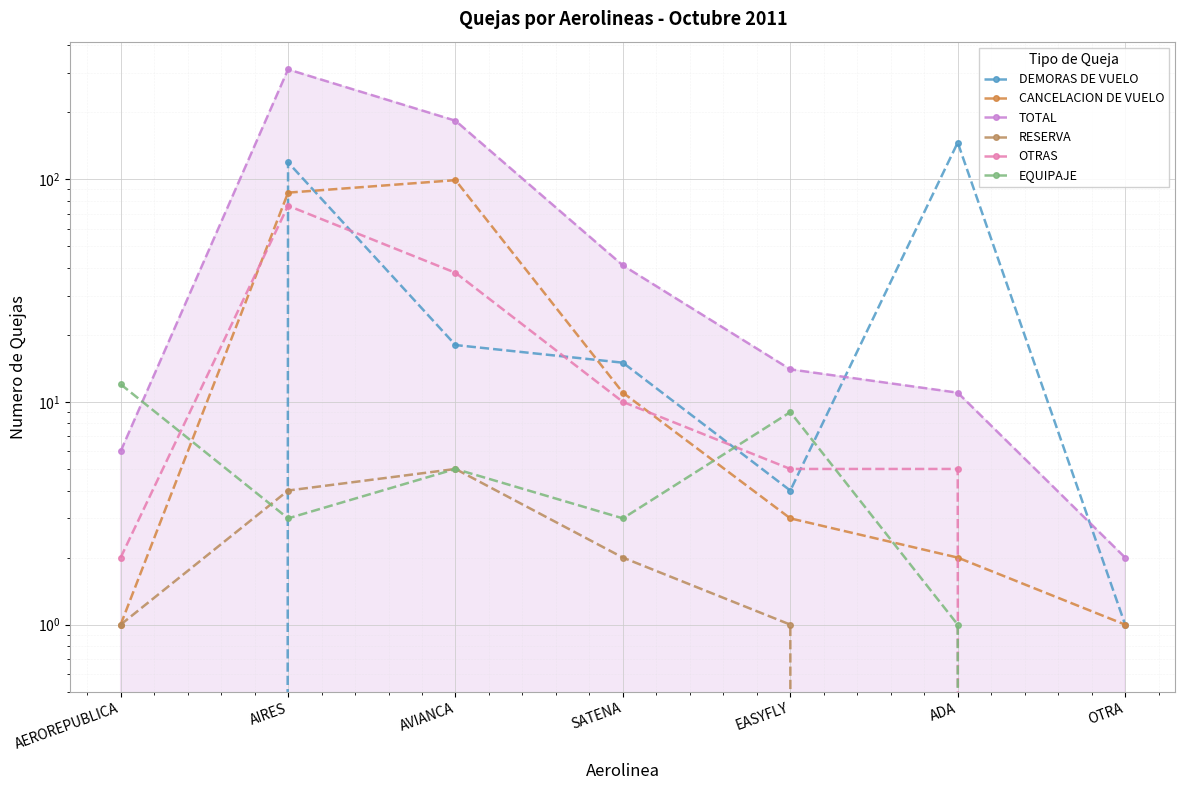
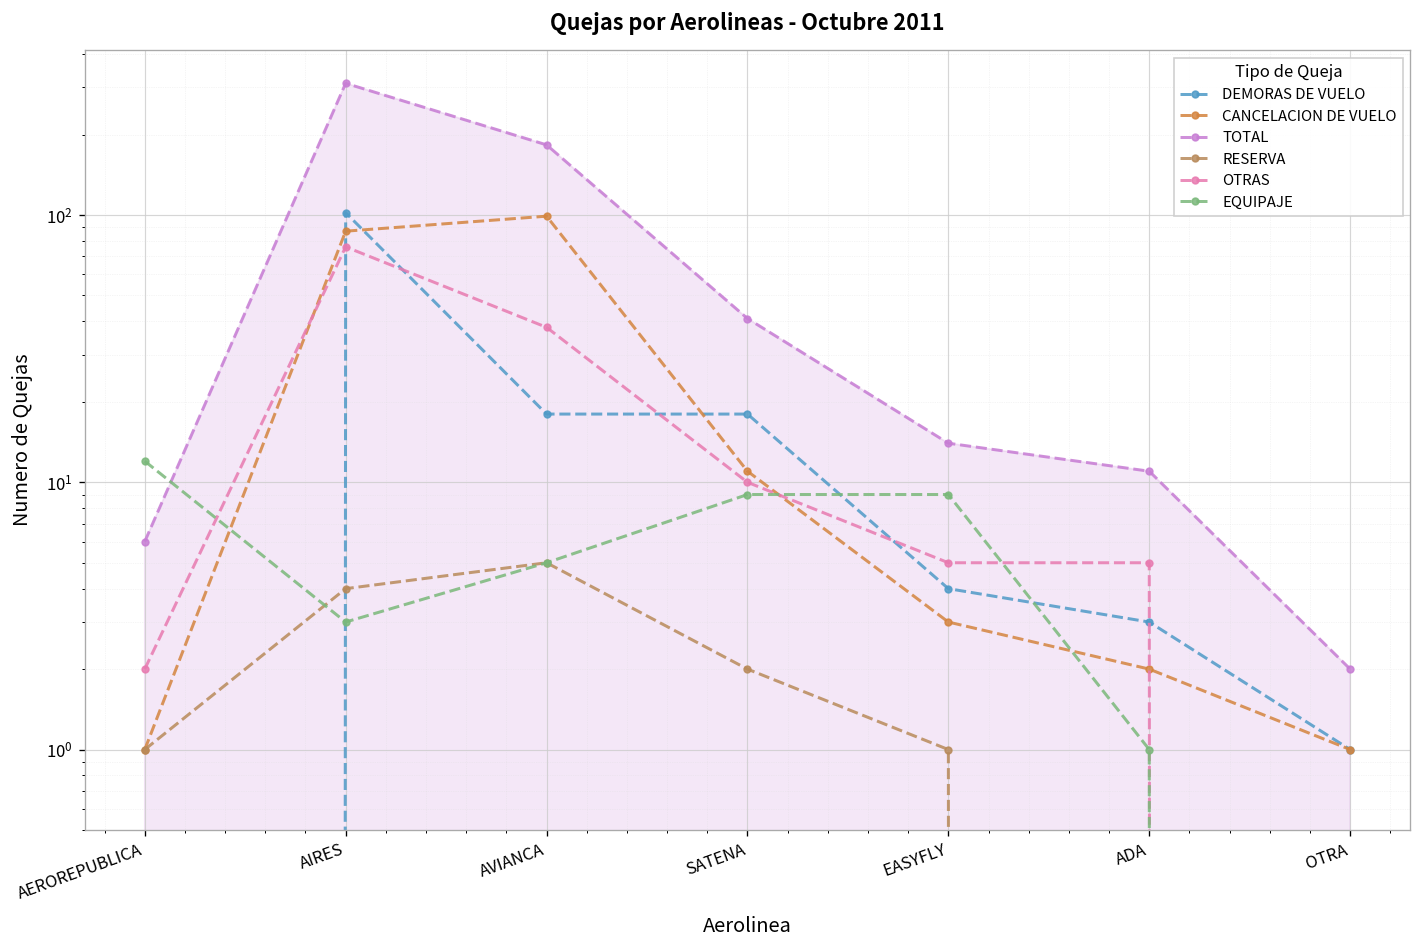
  {
    "DEMORAS DE VUELO": {
-     "AIRES": 120,
+     "AIRES": 100,
      "AVIANCA": 18,
-     "SATENA": 15,
+     "SATENA": 18,
      "EASYFLY": 4,
-     "ADA": 150
+     "ADA": 3
    },
    "EQUIPAJE": {
      "AEROREPUBLICA": 12,
      "AIRES": 3,
-     "SATENA": 3,
+     "SATENA": 9,
      "EASYFLY": 9,
      "ADA": 1
    }
  }
